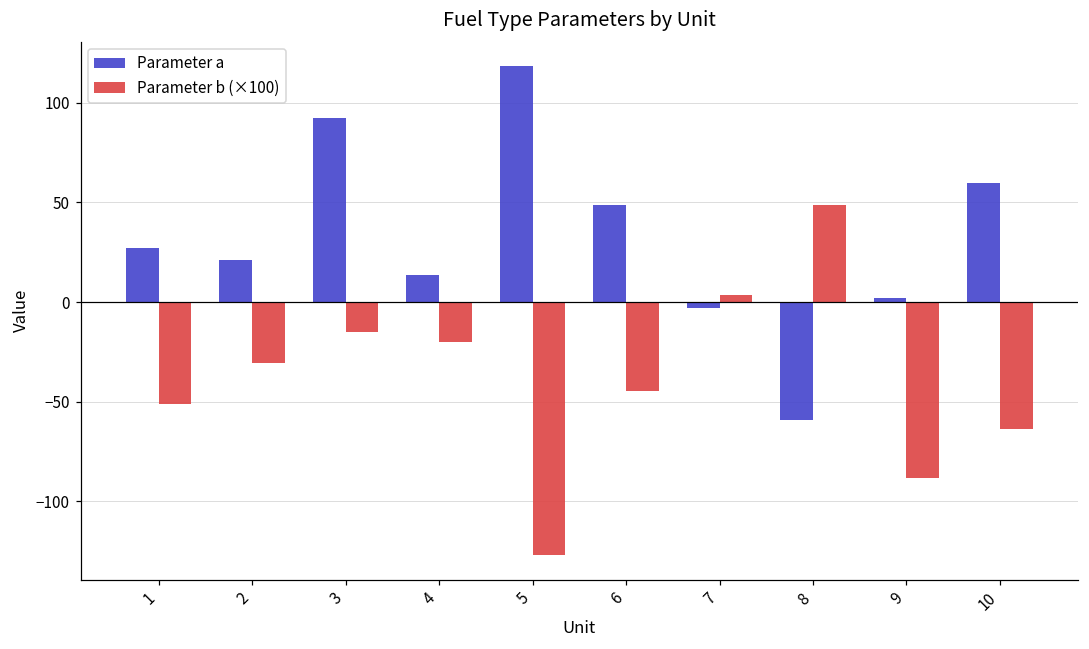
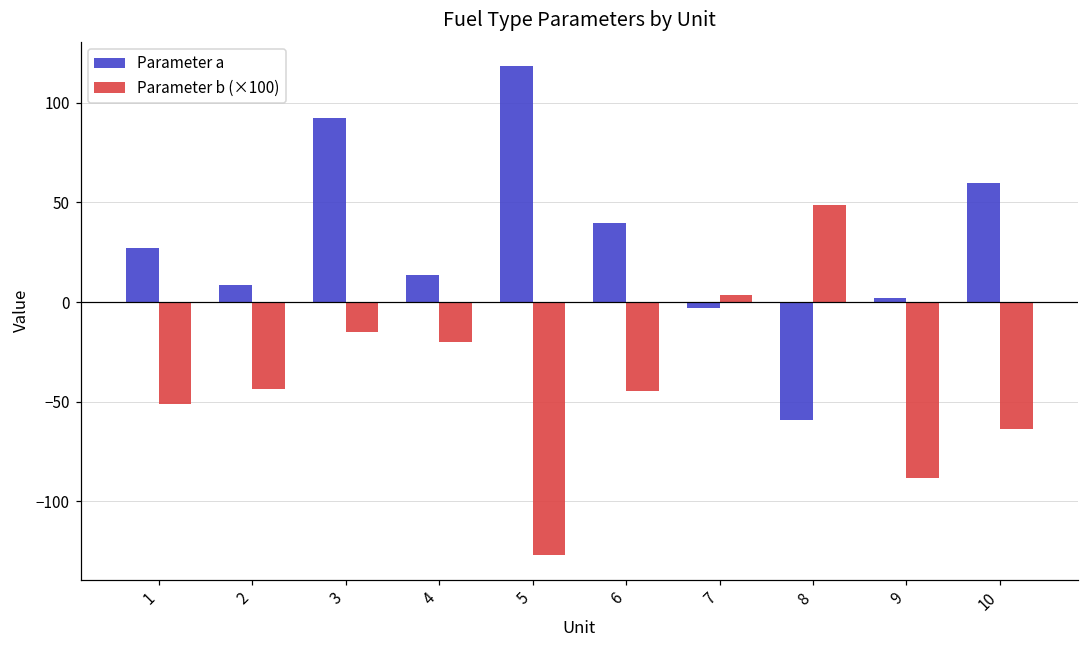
  {
    "Parameter a": {
      "1": 27,
-     "2": 21,
+     "2": 9,
      "3": 92,
      "4": 14,
      "5": 118,
-     "6": 49,
+     "6": 40,
      "7": -3,
      "8": -59,
      "9": 2,
      "10": 60
    },
    "Parameter b (×100)": {
      "1": -51,
-     "2": -31,
+     "2": -44,
      "3": -15,
      "4": -20,
      "5": -127,
      "6": -45,
      "7": 3,
      "8": 49,
      "9": -88,
      "10": -63
    }
  }
